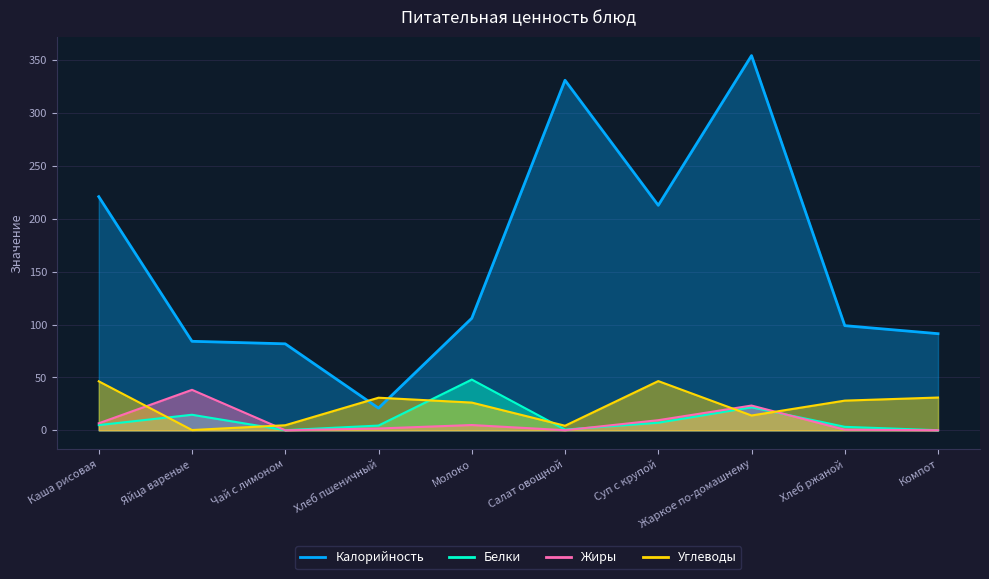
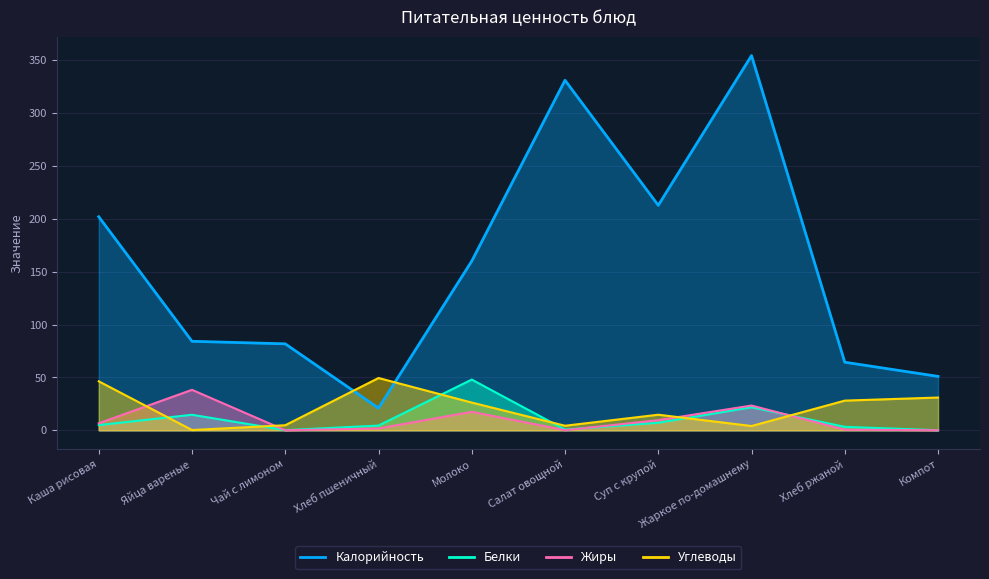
  {
    "Калорийность": {
-     "Каша рисовая": 221,
+     "Каша рисовая": 202,
      "Яйца вареные": 84,
      "Чай с лимоном": 82,
      "Хлеб пшеничный": 21,
-     "Молоко": 106,
+     "Молоко": 160,
      "Салат овощной": 331,
      "Суп с крупой": 213,
      "Жаркое по-домашнему": 354,
-     "Хлеб ржаной": 99,
-     "Компот": 91
+     "Хлеб ржаной": 64,
+     "Компот": 51
    },
    "Белки": {
      "Яйца вареные": 15,
      "Хлеб пшеничный": 5,
      "Молоко": 48,
      "Суп с крупой": 7,
      "Хлеб ржаной": 3
    },
    "Жиры": {
      "Яйца вареные": 38,
      "Хлеб пшеничный": 2,
-     "Молоко": 5,
+     "Молоко": 18,
      "Суп с крупой": 10,
      "Хлеб ржаной": 1
    },
    "Углеводы": {
      "Каша рисовая": 46,
      "Яйца вареные": 0,
      "Чай с лимоном": 5,
-     "Хлеб пшеничный": 31,
+     "Хлеб пшеничный": 49,
      "Молоко": 26,
      "Салат овощной": 4,
-     "Суп с крупой": 47,
-     "Жаркое по-домашнему": 14,
+     "Суп с крупой": 15,
+     "Жаркое по-домашнему": 4,
      "Хлеб ржаной": 28,
      "Компот": 31
    }
  }
